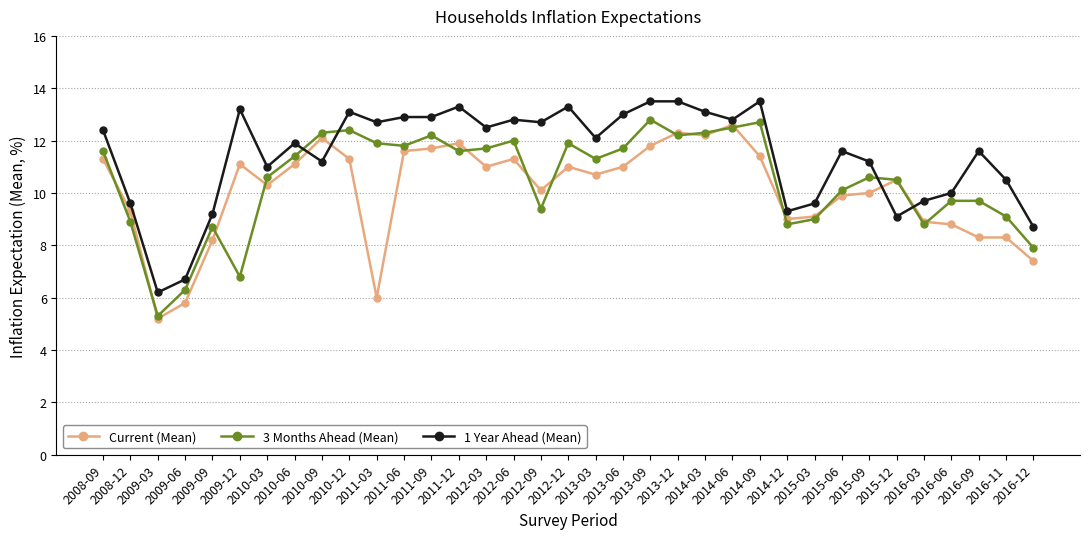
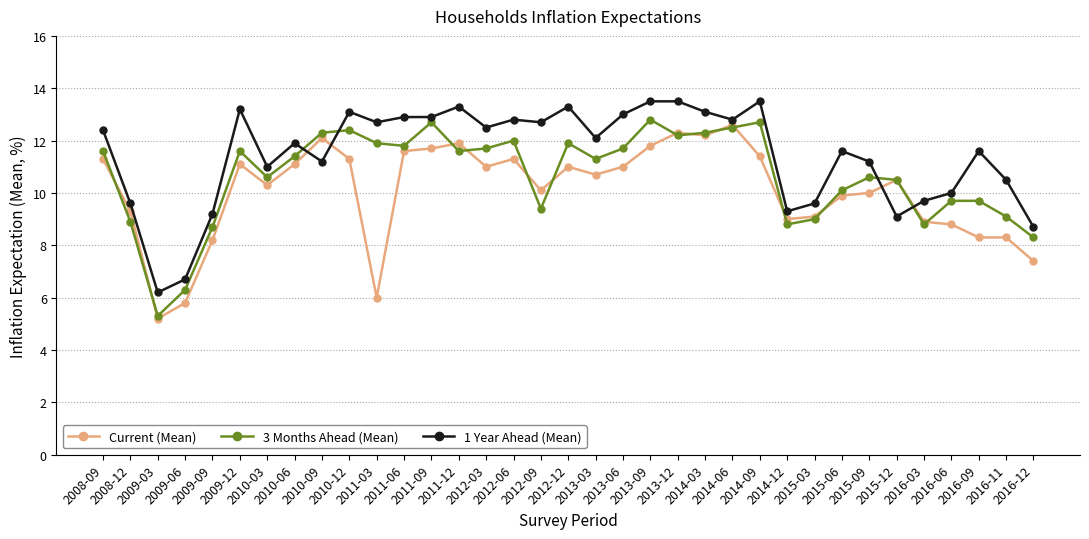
  {
    "Current (Mean)": {
      "2008-09": 11.3,
      "2008-12": 9.3,
      "2009-03": 5.2,
      "2009-06": 5.8,
      "2009-09": 8.2,
      "2009-12": 11.1,
      "2010-03": 10.3,
      "2010-06": 11.1,
      "2010-09": 12.1,
      "2010-12": 11.3,
      "2011-03": 6.0,
      "2011-06": 11.6,
      "2011-09": 11.7,
      "2011-12": 11.9,
      "2012-03": 11.0,
      "2012-06": 11.3,
      "2012-09": 10.1,
      "2012-12": 11.0,
      "2013-03": 10.7,
      "2013-06": 11.0,
      "2013-09": 11.8,
      "2013-12": 12.3,
      "2014-03": 12.2,
      "2014-06": 12.6,
      "2014-09": 11.4,
      "2014-12": 9.0,
      "2015-03": 9.1,
      "2015-06": 9.9,
      "2015-09": 10.0,
      "2016-03": 8.9,
      "2016-06": 8.8,
      "2016-09": 8.3,
      "2016-11": 8.3,
      "2016-12": 7.4
    },
    "3 Months Ahead (Mean)": {
      "2008-09": 11.6,
      "2008-12": 8.9,
      "2009-03": 5.3,
      "2009-06": 6.3,
      "2009-09": 8.7,
-     "2009-12": 6.8,
+     "2009-12": 11.6,
      "2010-03": 10.6,
      "2010-06": 11.4,
      "2010-09": 12.3,
      "2010-12": 12.4,
      "2011-03": 11.9,
      "2011-06": 11.8,
-     "2011-09": 12.2,
+     "2011-09": 12.7,
      "2011-12": 11.6,
      "2012-03": 11.7,
      "2012-06": 12.0,
      "2012-09": 9.4,
      "2012-12": 11.9,
      "2013-03": 11.3,
      "2013-06": 11.7,
      "2013-09": 12.8,
      "2013-12": 12.2,
      "2014-03": 12.3,
      "2014-06": 12.5,
      "2014-09": 12.7,
      "2014-12": 8.8,
      "2015-03": 9.0,
      "2015-06": 10.1,
      "2015-09": 10.6,
      "2016-03": 8.8,
      "2016-06": 9.7,
      "2016-09": 9.7,
      "2016-11": 9.1,
-     "2016-12": 7.9
+     "2016-12": 8.3
    },
    "1 Year Ahead (Mean)": {
      "2008-09": 12.4,
      "2008-12": 9.6,
      "2009-03": 6.2,
      "2009-06": 6.7,
      "2009-09": 9.2,
      "2009-12": 13.2,
      "2010-03": 11.0,
      "2010-06": 11.9,
      "2010-09": 11.2,
      "2010-12": 13.1,
      "2011-03": 12.7,
      "2011-06": 12.9,
      "2011-09": 12.9,
      "2011-12": 13.3,
      "2012-03": 12.5,
      "2012-06": 12.8,
      "2012-09": 12.7,
      "2012-12": 13.3,
      "2013-03": 12.1,
      "2013-06": 13.0,
      "2013-09": 13.5,
      "2013-12": 13.5,
      "2014-03": 13.1,
      "2014-06": 12.8,
      "2014-09": 13.5,
      "2014-12": 9.3,
      "2015-03": 9.6,
      "2015-06": 11.6,
      "2015-09": 11.2,
      "2015-12": 9.1,
      "2016-03": 9.7,
      "2016-06": 10.0,
      "2016-09": 11.6,
      "2016-11": 10.5,
      "2016-12": 8.7
    }
  }
